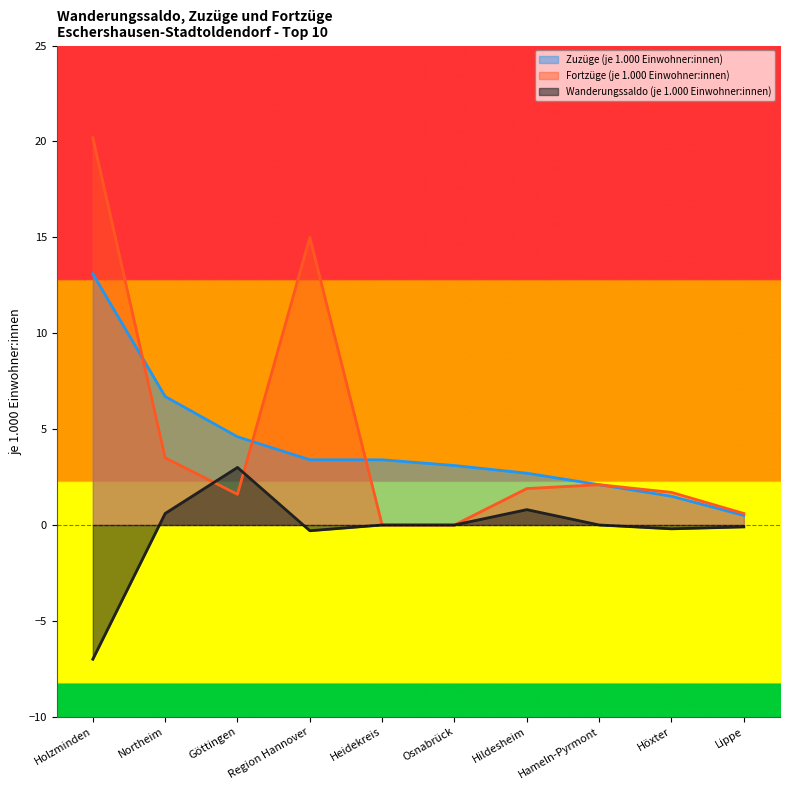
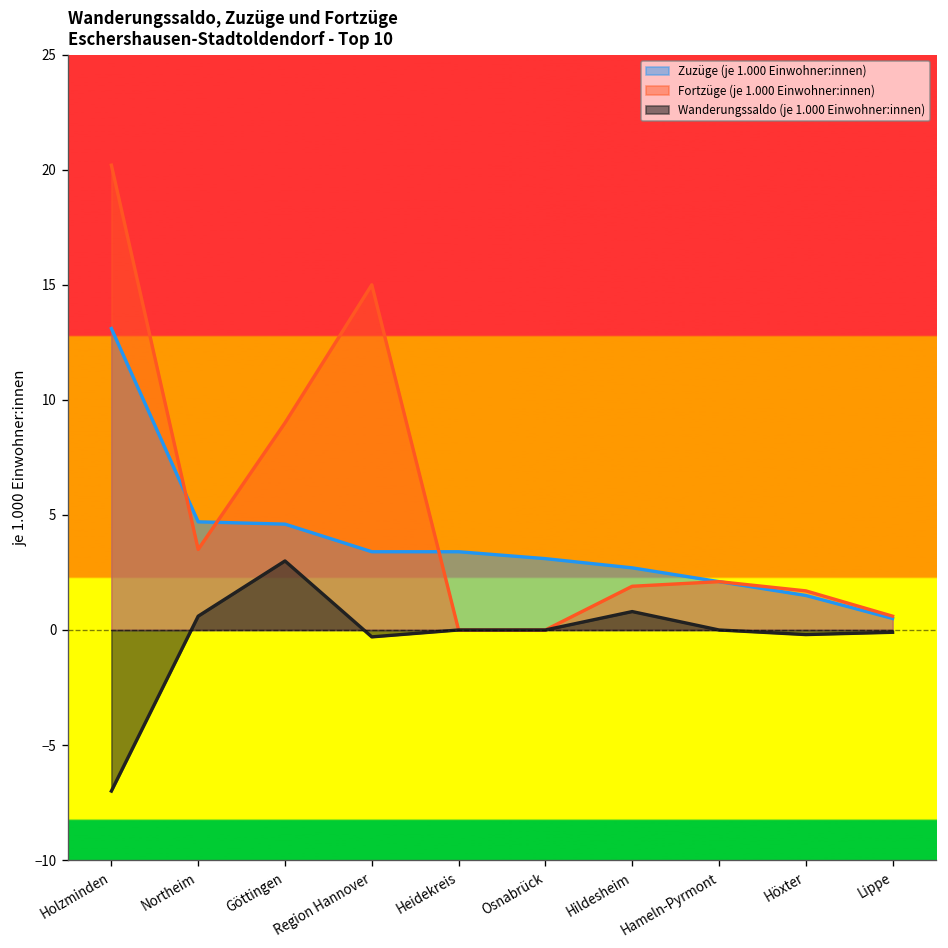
  {
    "Zuzüge (je 1.000 Einwohner:innen)": {
      "Holzminden": 13.1,
-     "Northeim": 6.7,
+     "Northeim": 4.7,
      "Göttingen": 4.6,
      "Region Hannover": 3.4,
      "Heidekreis": 3.4,
      "Osnabrück": 3.1,
      "Hildesheim": 2.7,
      "Höxter": 1.5
    },
    "Fortzüge (je 1.000 Einwohner:innen)": {
      "Holzminden": 20.2,
      "Northeim": 3.5,
-     "Göttingen": 1.6,
+     "Göttingen": 9.0,
      "Region Hannover": 15.0,
      "Hildesheim": 1.9,
      "Höxter": 1.7
    }
  }
